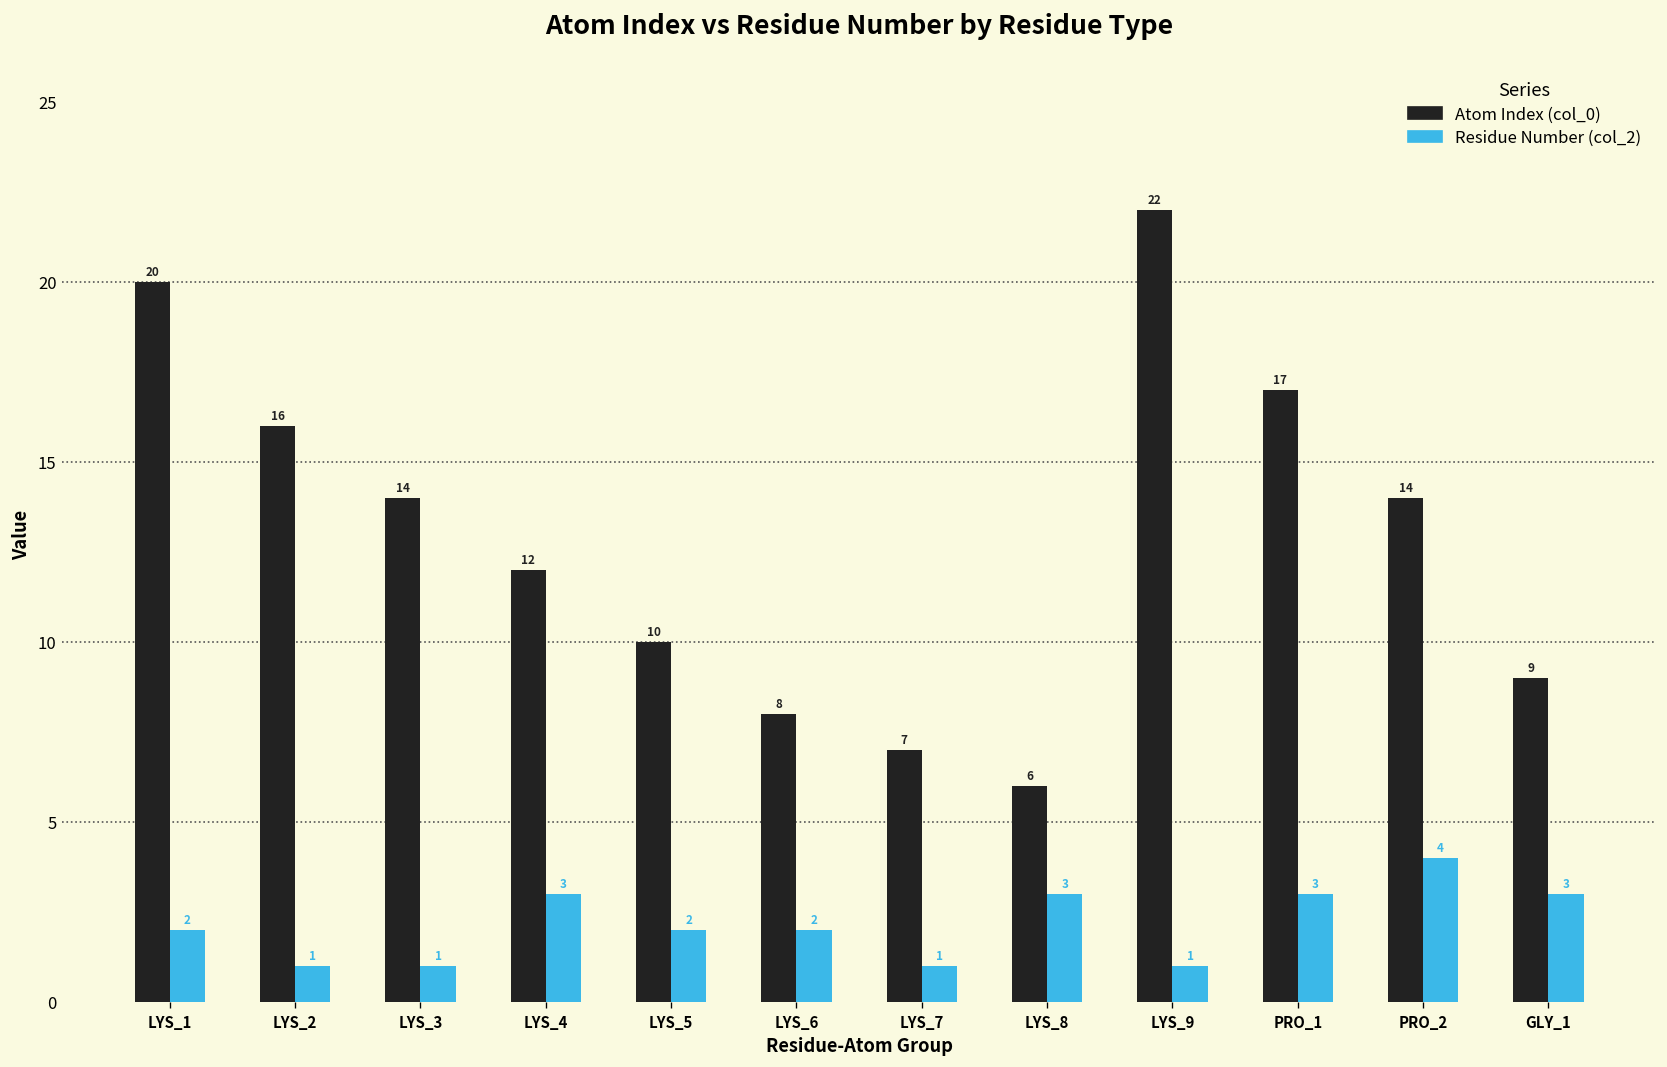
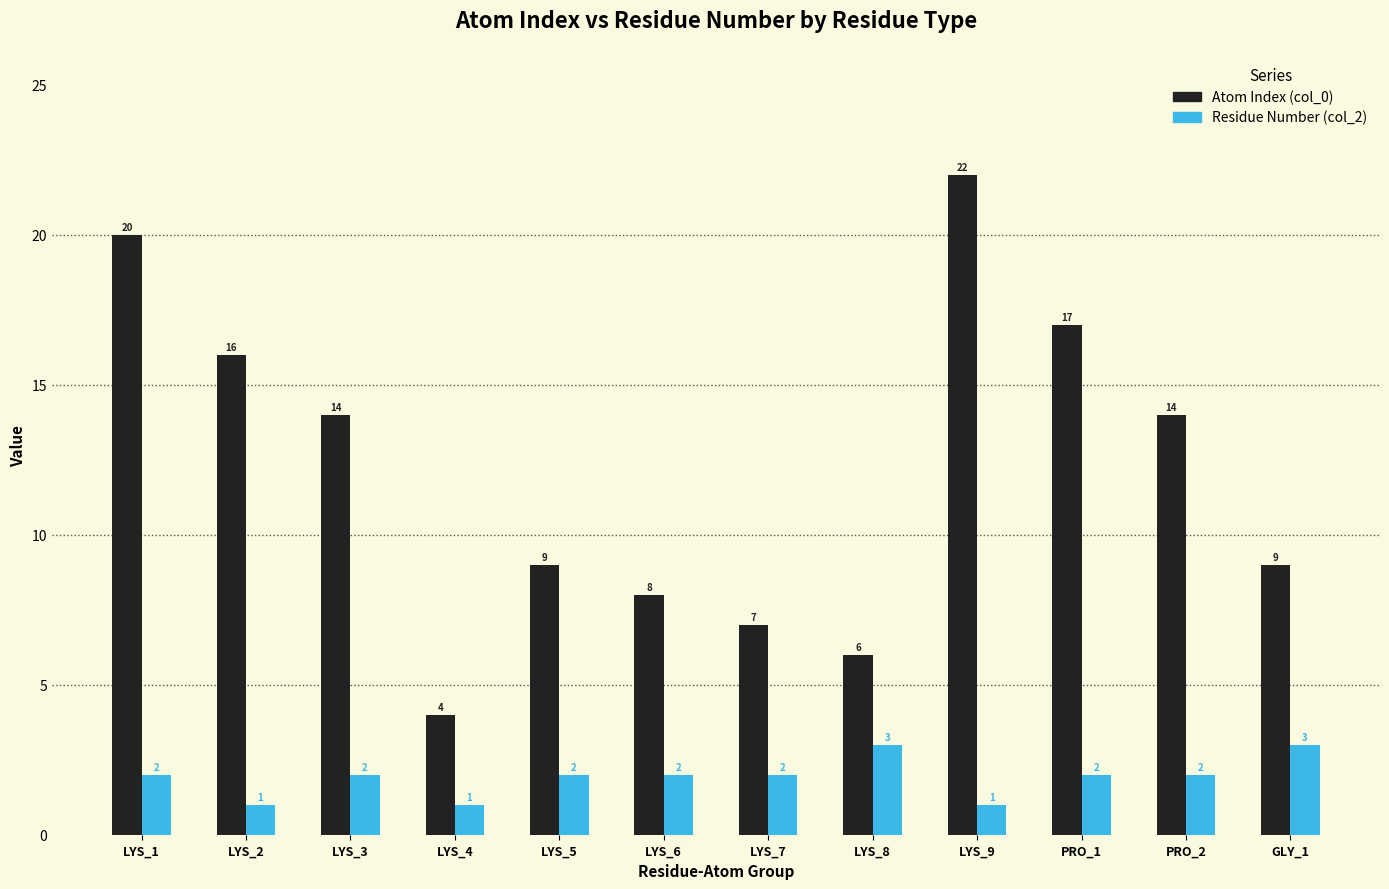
  {
    "Atom Index (col_0)": {
      "LYS_1": 20,
      "LYS_2": 16,
      "LYS_3": 14,
-     "LYS_4": 12,
-     "LYS_5": 10,
+     "LYS_4": 4,
+     "LYS_5": 9,
      "LYS_6": 8,
      "LYS_7": 7,
      "LYS_8": 6,
      "LYS_9": 22,
      "PRO_1": 17,
      "PRO_2": 14,
      "GLY_1": 9
    },
    "Residue Number (col_2)": {
      "LYS_1": 2,
      "LYS_2": 1,
-     "LYS_3": 1,
-     "LYS_4": 3,
+     "LYS_3": 2,
+     "LYS_4": 1,
      "LYS_5": 2,
      "LYS_6": 2,
-     "LYS_7": 1,
+     "LYS_7": 2,
      "LYS_8": 3,
      "LYS_9": 1,
-     "PRO_1": 3,
-     "PRO_2": 4,
+     "PRO_1": 2,
+     "PRO_2": 2,
      "GLY_1": 3
    }
  }
